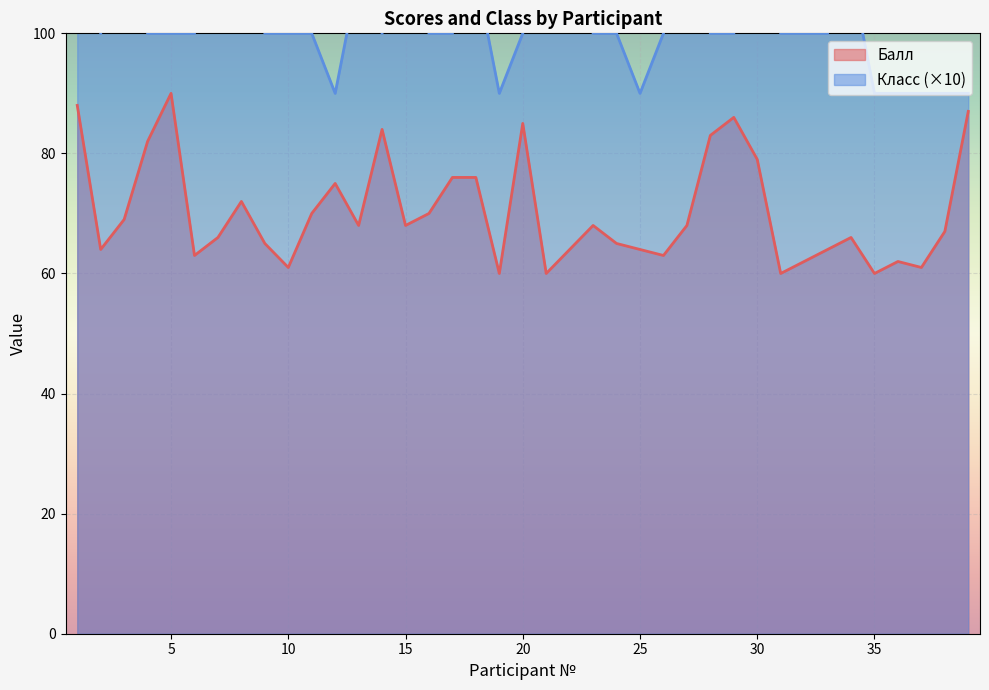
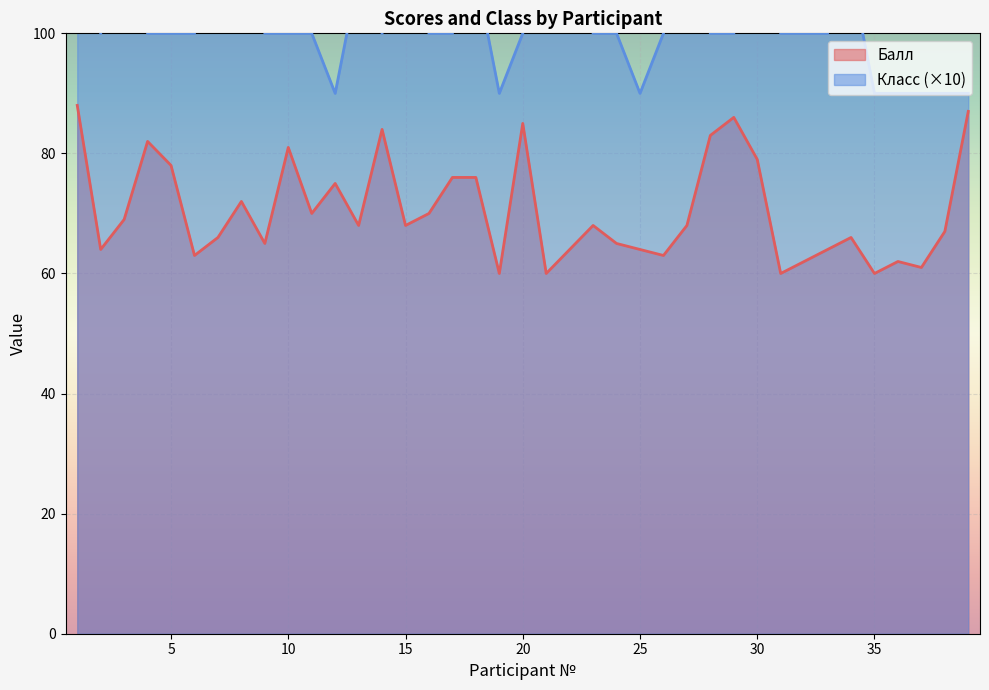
  {
    "Балл": {
-     "5": 90,
-     "10": 61,
+     "5": 78,
+     "10": 81,
      "15": 68,
      "20": 85,
      "25": 64,
      "30": 79,
      "35": 60
    },
    "Класс (×10)": {
      "5": 100,
      "10": 100,
      "20": 100,
      "25": 90
    }
  }
